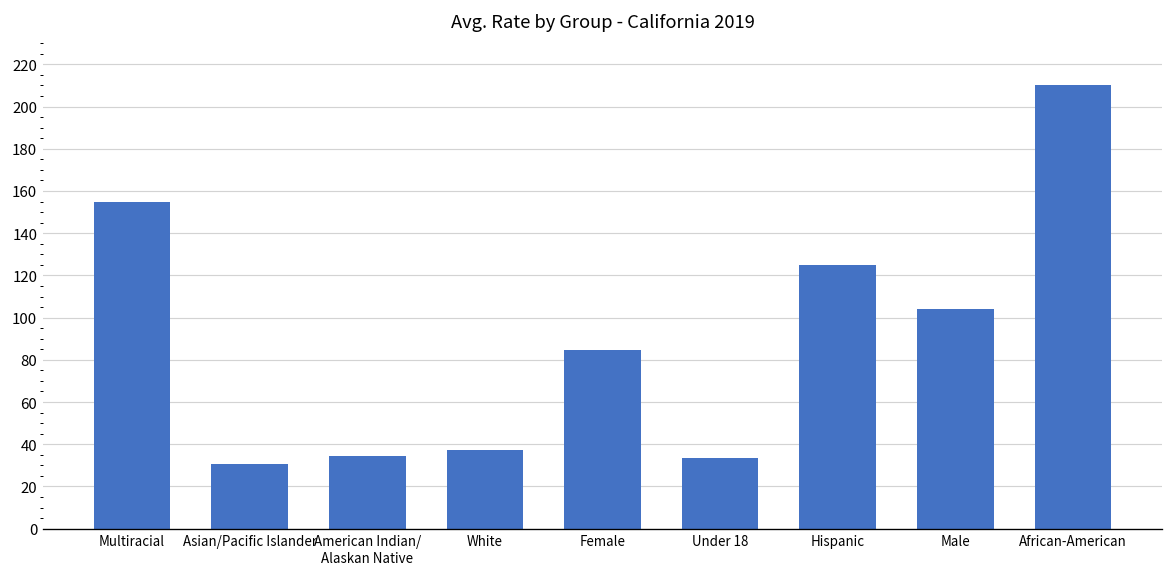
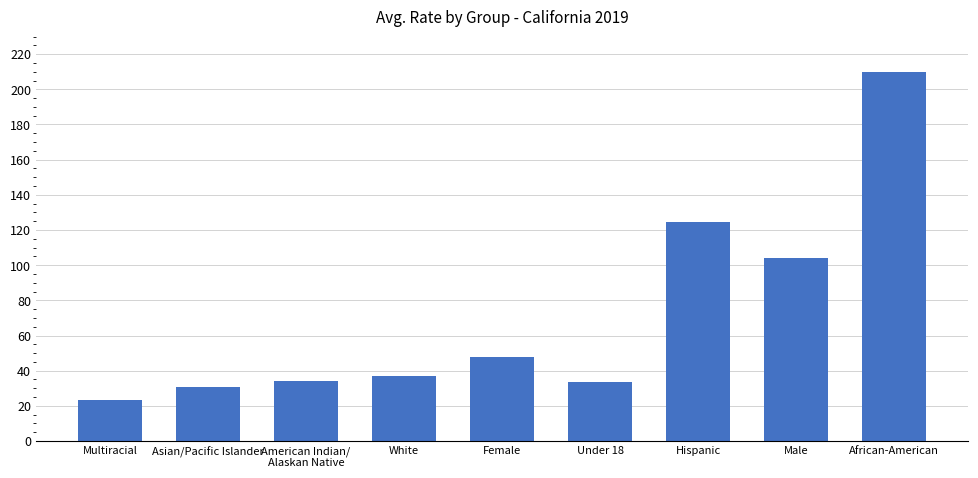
  {
-   "Multiracial": 155,
+   "Multiracial": 23,
    "Asian/Pacific Islander": 31,
    "American Indian/ Alaskan Native": 34,
    "White": 37,
-   "Female": 85,
+   "Female": 48,
    "Under 18": 34,
    "Hispanic": 125,
    "Male": 104,
    "African-American": 210
  }
